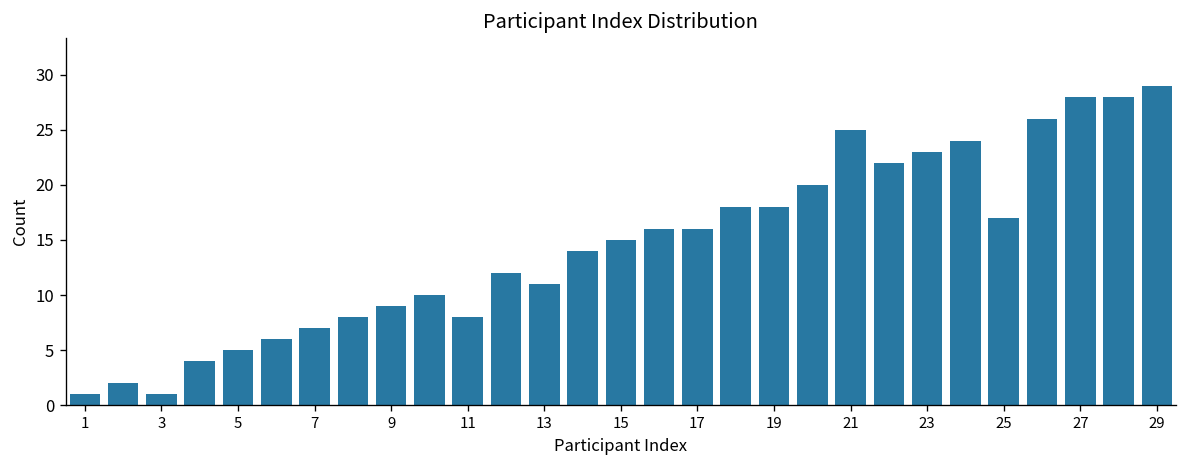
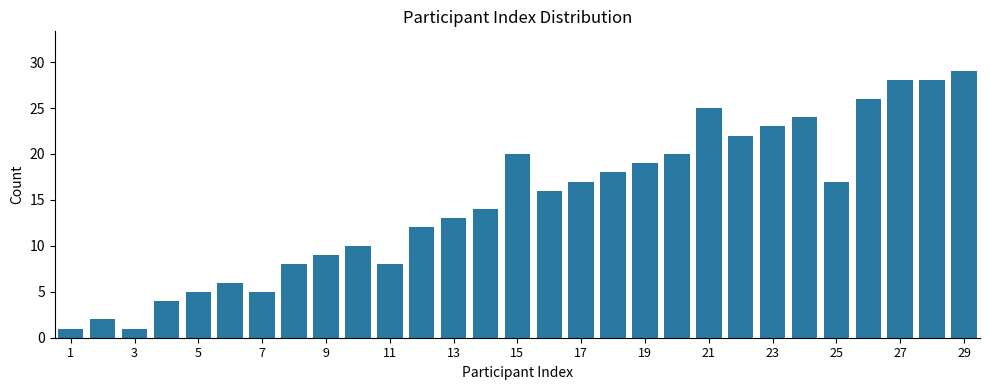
  {
    "1": 1,
    "3": 1,
    "5": 5,
-   "7": 7,
+   "7": 5,
    "9": 9,
    "11": 8,
-   "13": 11,
-   "15": 15,
-   "17": 16,
-   "19": 18,
+   "13": 13,
+   "15": 20,
+   "17": 17,
+   "19": 19,
    "21": 25,
    "23": 23,
    "25": 17,
    "27": 28,
    "29": 29
  }
